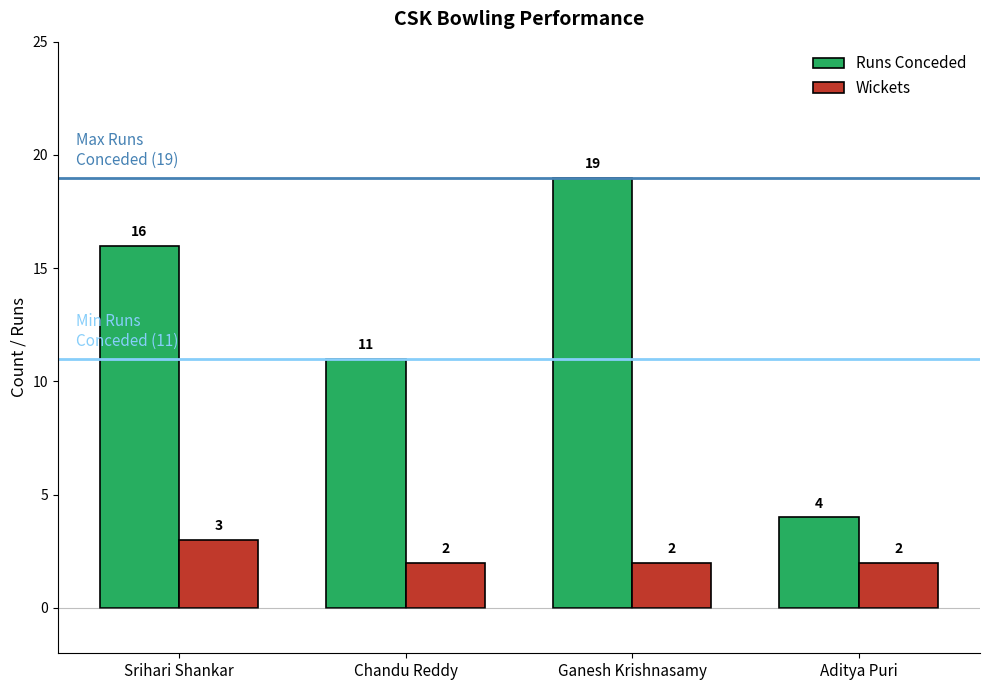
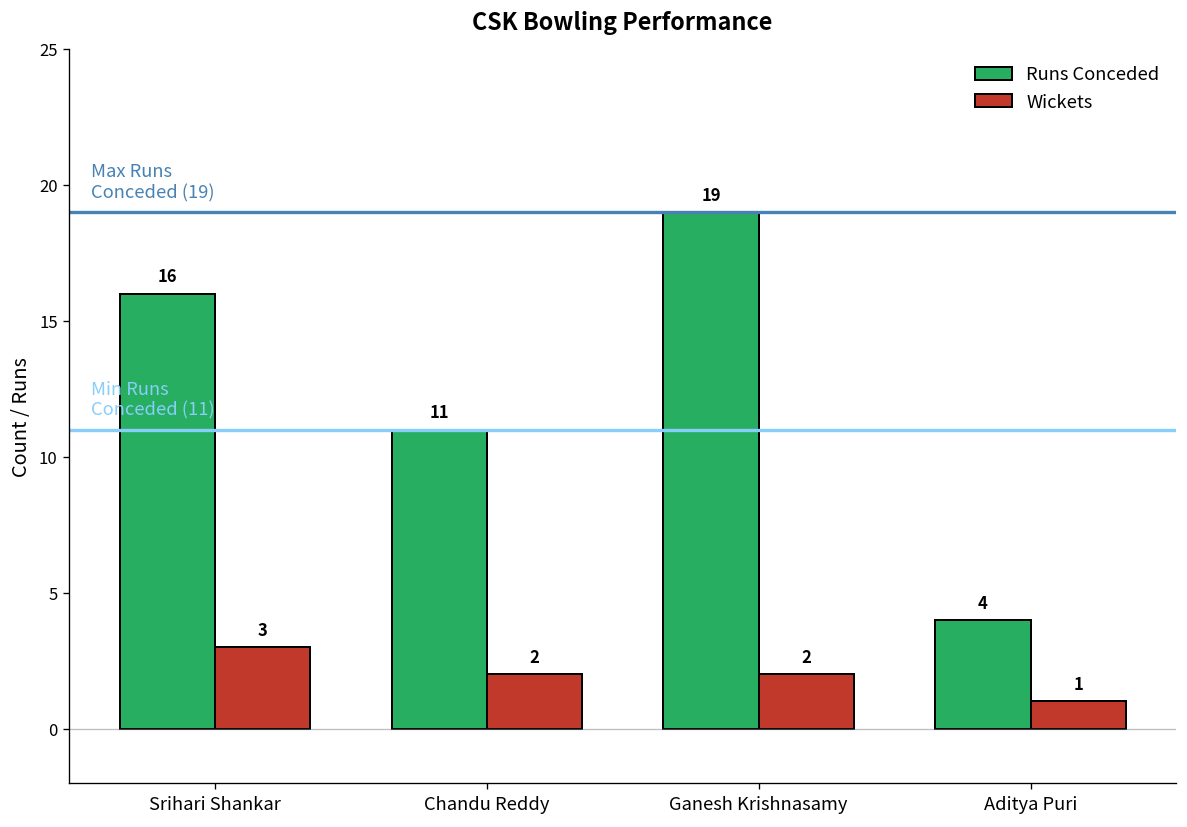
  {
    "Runs Conceded": {
      "Srihari Shankar": 16,
      "Chandu Reddy": 11,
      "Ganesh Krishnasamy": 19,
      "Aditya Puri": 4
    },
    "Wickets": {
      "Srihari Shankar": 3,
      "Chandu Reddy": 2,
      "Ganesh Krishnasamy": 2,
-     "Aditya Puri": 2
+     "Aditya Puri": 1
    }
  }
